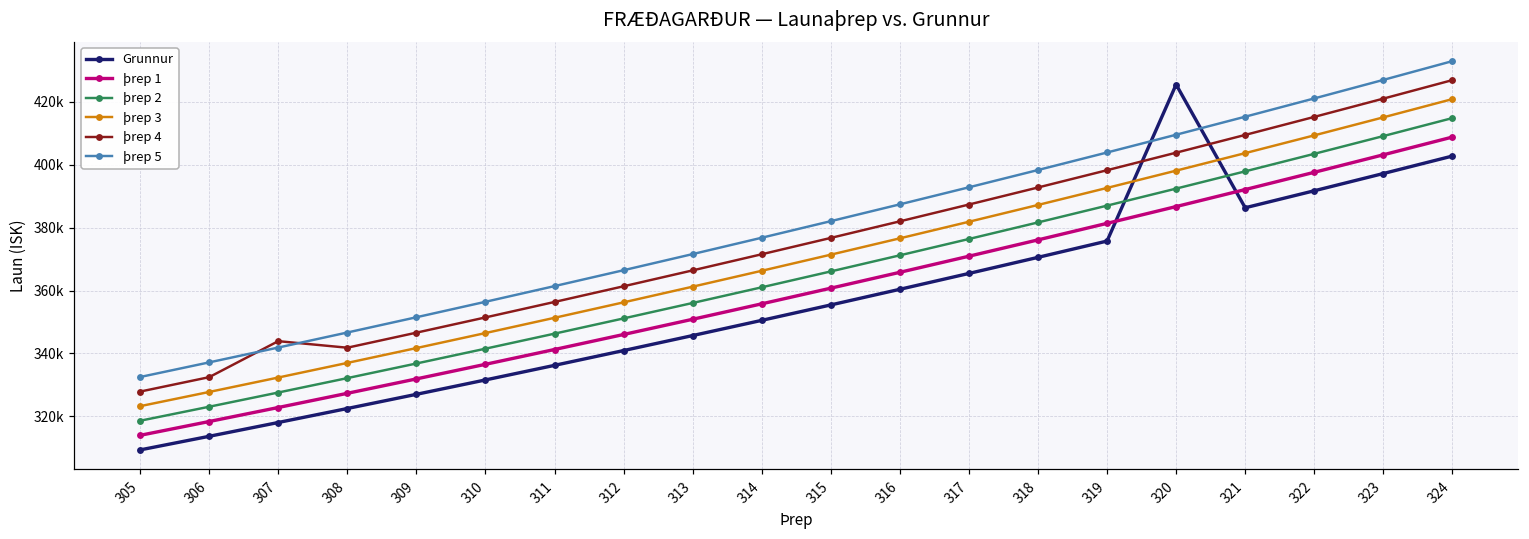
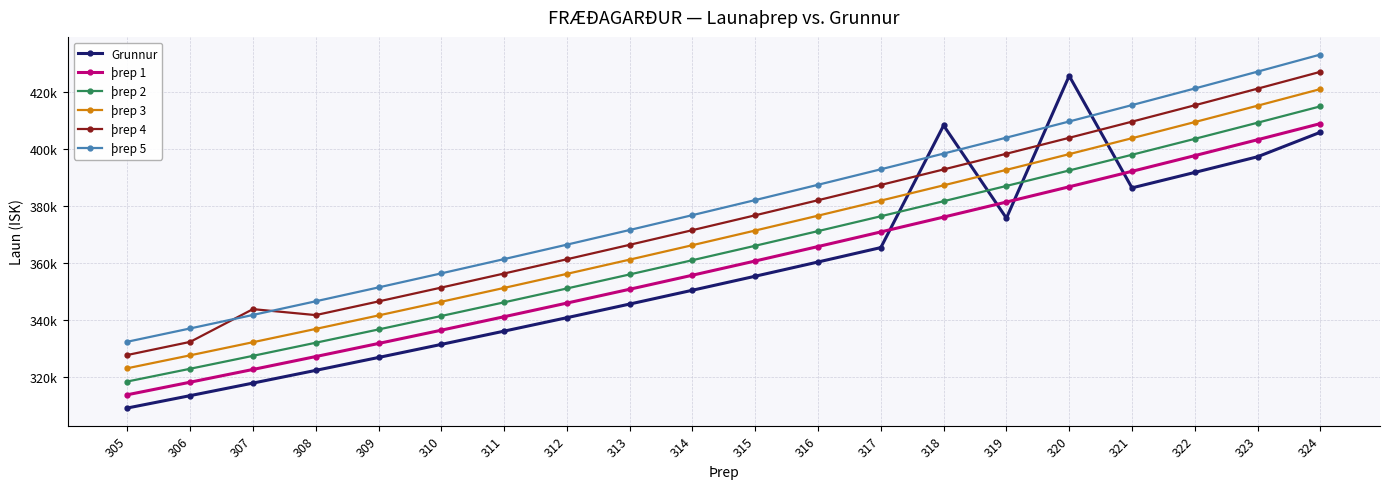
  {
    "Grunnur": {
      "305": 309000,
      "306": 314000,
      "307": 318000,
      "308": 322000,
      "309": 327000,
      "310": 332000,
      "311": 336000,
      "312": 341000,
      "313": 346000,
      "314": 351000,
      "315": 355000,
      "316": 360000,
      "317": 365000,
-     "318": 371000,
+     "318": 408000,
      "319": 376000,
      "320": 426000,
      "321": 386000,
      "322": 392000,
      "323": 397000,
-     "324": 403000
+     "324": 406000
    },
    "þrep 1": {
      "305": 314000,
      "306": 318000,
      "307": 323000,
      "308": 327000,
      "309": 332000,
      "310": 337000,
      "311": 341000,
      "312": 346000,
      "313": 351000,
      "314": 356000,
      "315": 361000,
      "316": 366000,
      "317": 371000,
      "318": 376000,
      "319": 381000,
      "320": 387000,
      "321": 392000,
      "322": 398000,
      "323": 403000,
      "324": 409000
    },
    "þrep 2": {
      "305": 319000,
      "306": 323000,
      "307": 328000,
      "308": 332000,
      "309": 337000,
      "310": 342000,
      "311": 346000,
      "312": 351000,
      "313": 356000,
      "314": 361000,
      "315": 366000,
      "316": 371000,
      "317": 376000,
      "318": 382000,
      "319": 387000,
      "320": 392000,
      "321": 398000,
      "322": 404000,
      "323": 409000,
      "324": 415000
    },
    "þrep 3": {
      "305": 323000,
      "306": 328000,
      "307": 332000,
      "308": 337000,
      "309": 342000,
      "310": 346000,
      "311": 351000,
      "312": 356000,
      "313": 361000,
      "314": 366000,
      "315": 371000,
      "316": 377000,
      "317": 382000,
      "318": 387000,
      "319": 393000,
      "320": 398000,
      "321": 404000,
      "322": 409000,
      "323": 415000,
      "324": 421000
    },
    "þrep 4": {
      "305": 328000,
      "306": 332000,
      "307": 344000,
      "308": 342000,
      "309": 347000,
      "310": 351000,
      "311": 356000,
      "312": 361000,
      "313": 366000,
      "314": 372000,
      "315": 377000,
      "316": 382000,
      "317": 387000,
      "318": 393000,
      "319": 398000,
      "320": 404000,
      "321": 410000,
      "322": 415000,
      "323": 421000,
      "324": 427000
    },
    "þrep 5": {
      "305": 332000,
      "306": 337000,
      "307": 342000,
      "308": 347000,
      "309": 352000,
      "310": 356000,
      "311": 361000,
      "312": 366000,
      "313": 372000,
      "314": 377000,
      "315": 382000,
      "316": 387000,
      "317": 393000,
      "318": 398000,
      "319": 404000,
      "320": 410000,
      "321": 415000,
      "322": 421000,
      "323": 427000,
      "324": 433000
    }
  }
